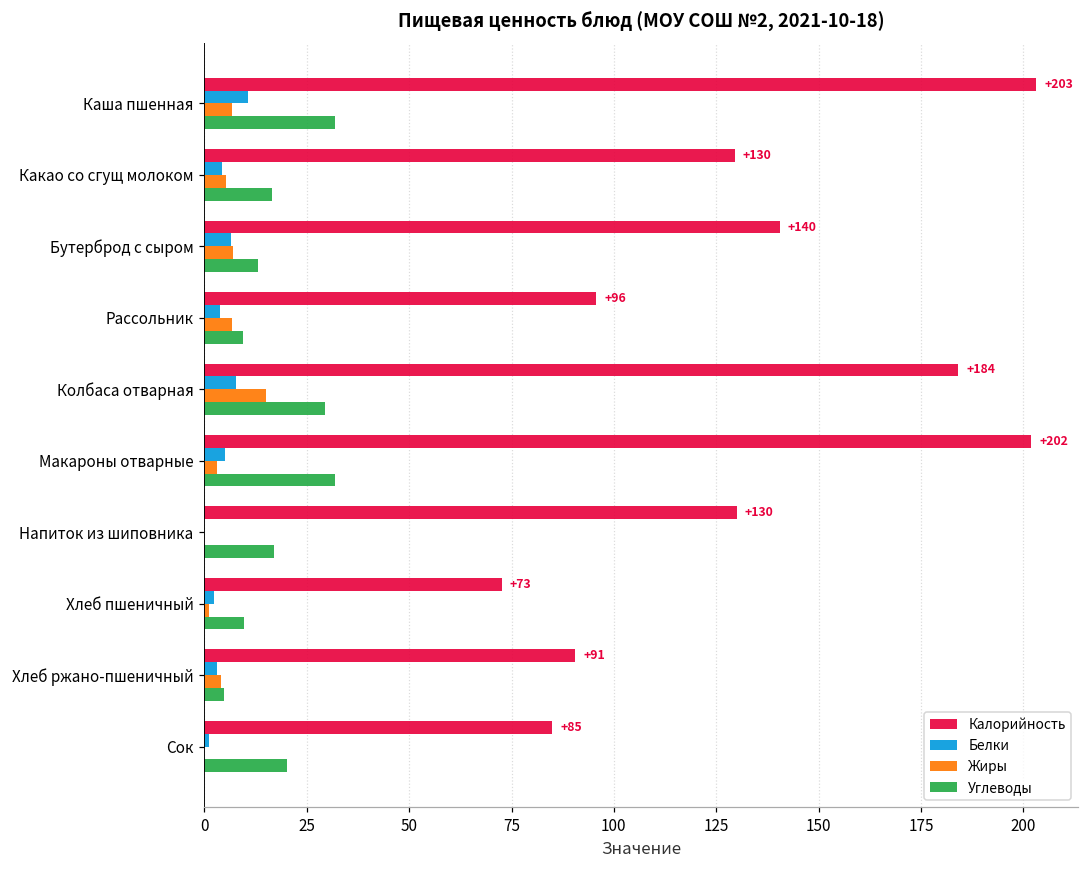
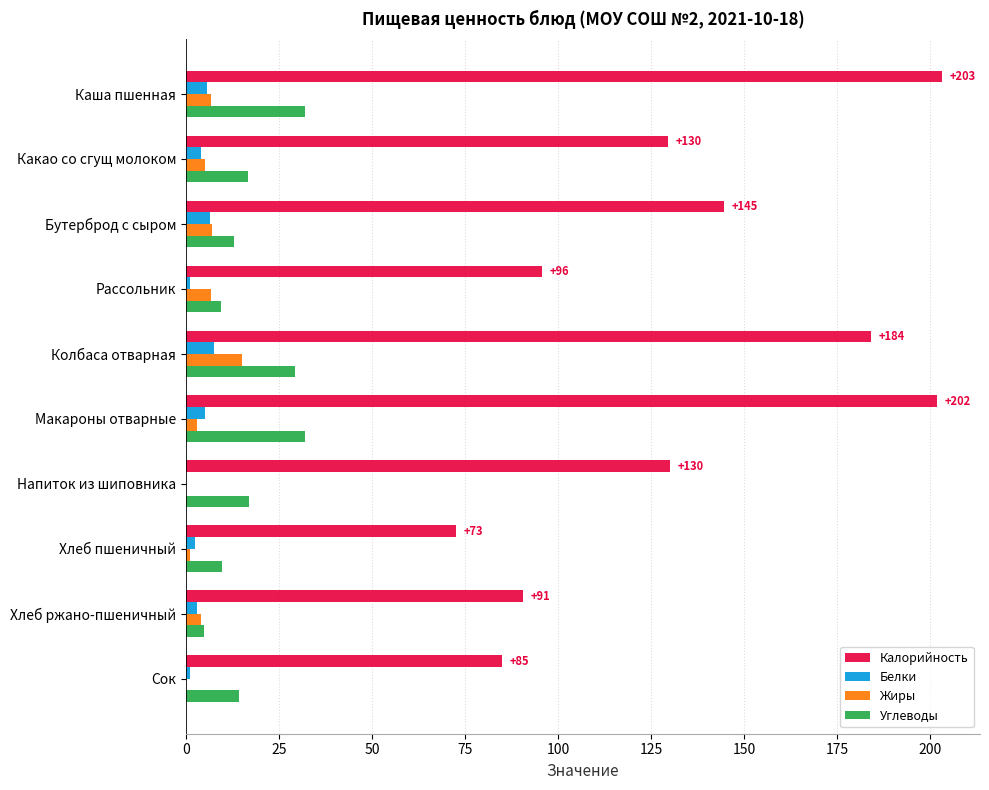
  {
    "Калорийность": {
      "Каша пшенная": "+203",
      "Какао со сгущ молоком": "+130",
-     "Бутерброд с сыром": "+140",
+     "Бутерброд с сыром": "+145",
      "Рассольник": "+96",
      "Колбаса отварная": "+184",
      "Макароны отварные": "+202",
      "Напиток из шиповника": "+130",
      "Хлеб пшеничный": "+73",
      "Хлеб ржано-пшеничный": "+91",
      "Сок": "+85"
    },
    "Белки": {
-     "Каша пшенная": "11",
+     "Каша пшенная": "6",
      "Какао со сгущ молоком": "4",
      "Бутерброд с сыром": "7",
-     "Рассольник": "4",
+     "Рассольник": "1",
      "Колбаса отварная": "8",
      "Макароны отварные": "5",
      "Напиток из шиповника": "0",
      "Хлеб пшеничный": "2",
      "Хлеб ржано-пшеничный": "3",
      "Сок": "1"
    },
    "Жиры": {
      "Каша пшенная": "7",
      "Какао со сгущ молоком": "5",
      "Бутерброд с сыром": "7",
      "Рассольник": "7",
      "Колбаса отварная": "15",
      "Макароны отварные": "3",
      "Напиток из шиповника": "0",
      "Хлеб пшеничный": "1",
      "Хлеб ржано-пшеничный": "4",
      "Сок": "0"
    },
    "Углеводы": {
      "Каша пшенная": "32",
      "Какао со сгущ молоком": "17",
      "Бутерброд с сыром": "13",
      "Рассольник": "9",
      "Колбаса отварная": "29",
      "Макароны отварные": "32",
      "Напиток из шиповника": "17",
      "Хлеб пшеничный": "10",
      "Хлеб ржано-пшеничный": "5",
-     "Сок": "20"
+     "Сок": "14"
    }
  }
